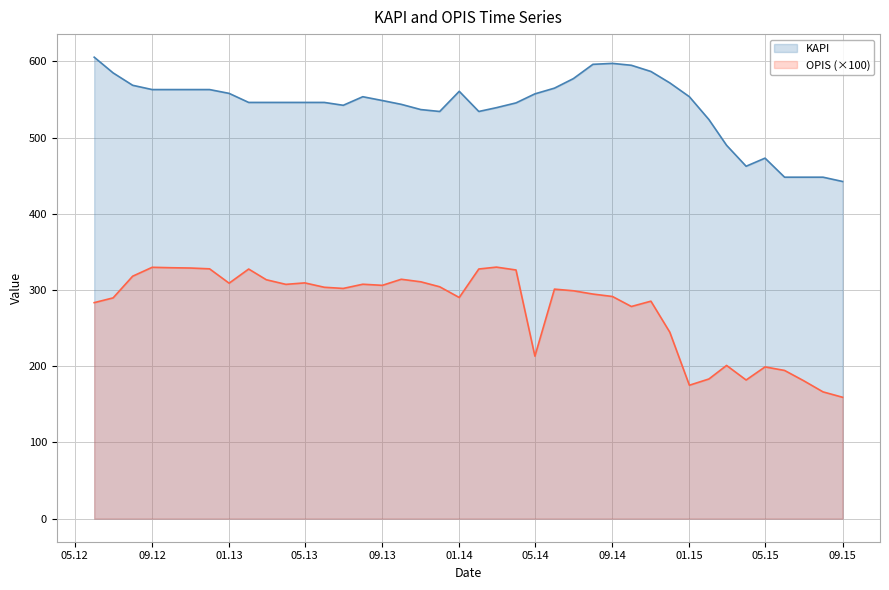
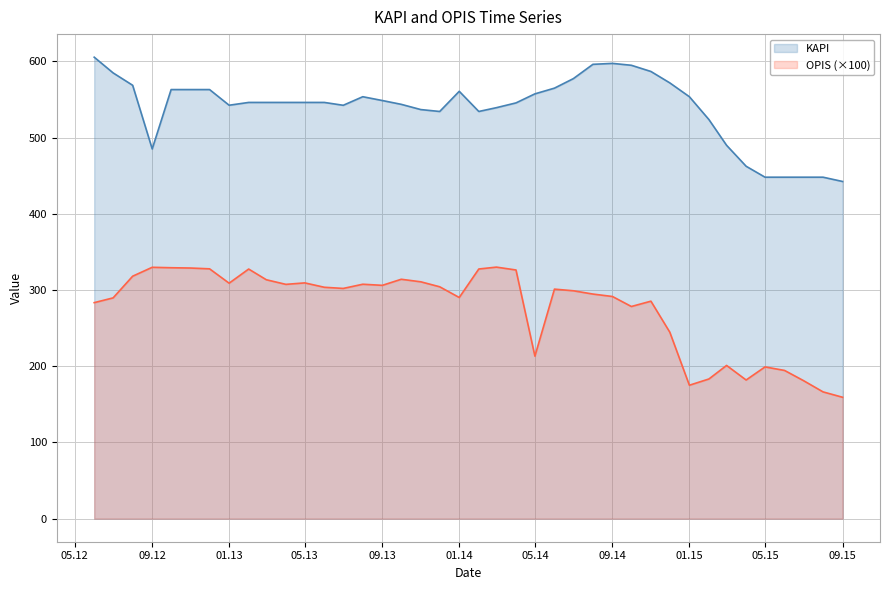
  {
    "KAPI": {
-     "09.12": 560,
-     "01.13": 560,
+     "09.12": 490,
+     "01.13": 540,
      "05.13": 550,
      "09.13": 550,
      "01.14": 560,
      "05.14": 560,
      "09.14": 600,
      "01.15": 550,
-     "05.15": 470,
+     "05.15": 450,
      "09.15": 440
    },
    "OPIS (×100)": {
      "09.12": 330,
      "01.13": 310,
      "05.13": 310,
      "09.13": 310,
      "01.14": 290,
      "05.14": 210,
      "09.14": 290,
      "01.15": 180,
      "05.15": 200,
      "09.15": 160
    }
  }
